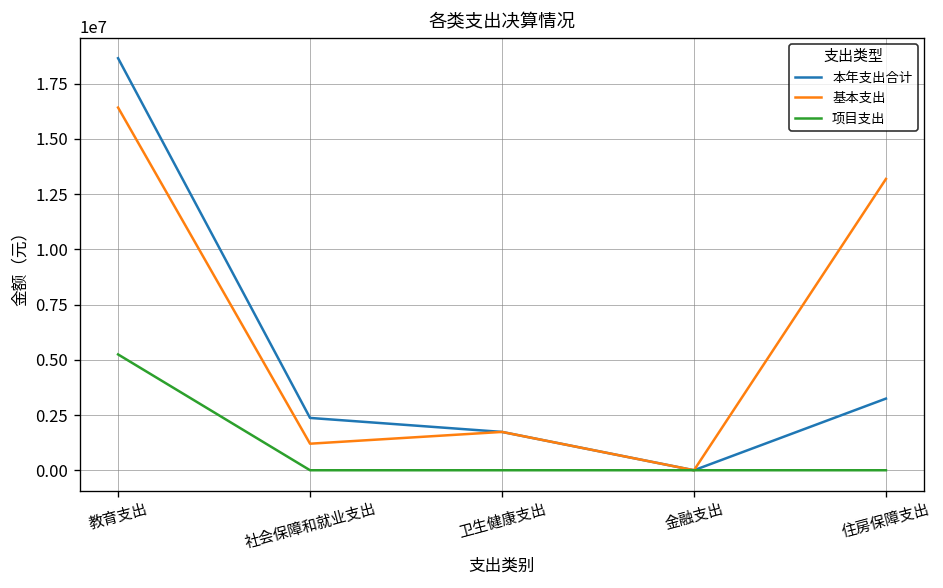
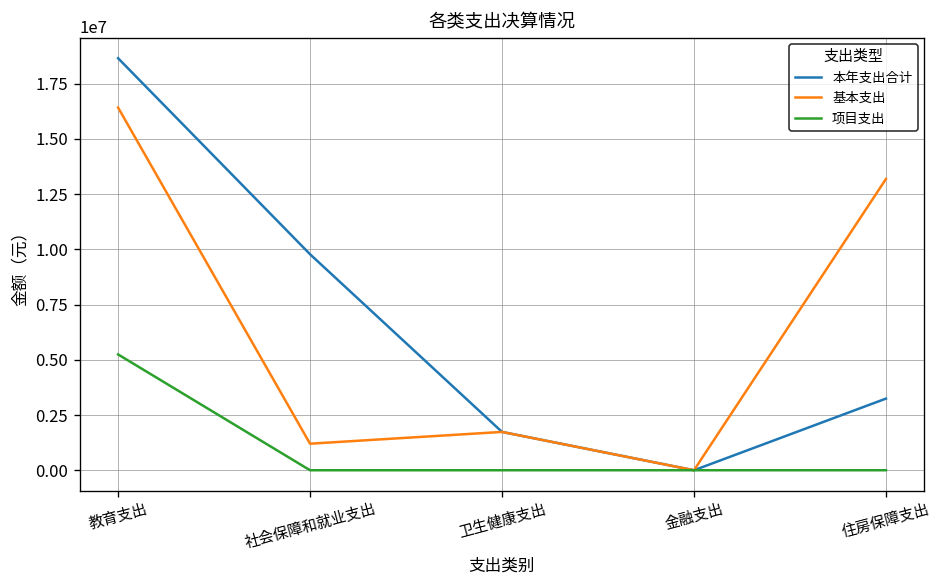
  {
    "本年支出合计": {
      "教育支出": 18700000,
-     "社会保障和就业支出": 2400000,
+     "社会保障和就业支出": 9800000,
      "住房保障支出": 3200000
    },
    "基本支出": {
      "教育支出": 16400000,
      "社会保障和就业支出": 1200000,
      "住房保障支出": 13200000
    },
    "项目支出": {
      "教育支出": 5200000,
      "社会保障和就业支出": 0,
      "卫生健康支出": 0,
      "住房保障支出": 0
    }
  }
